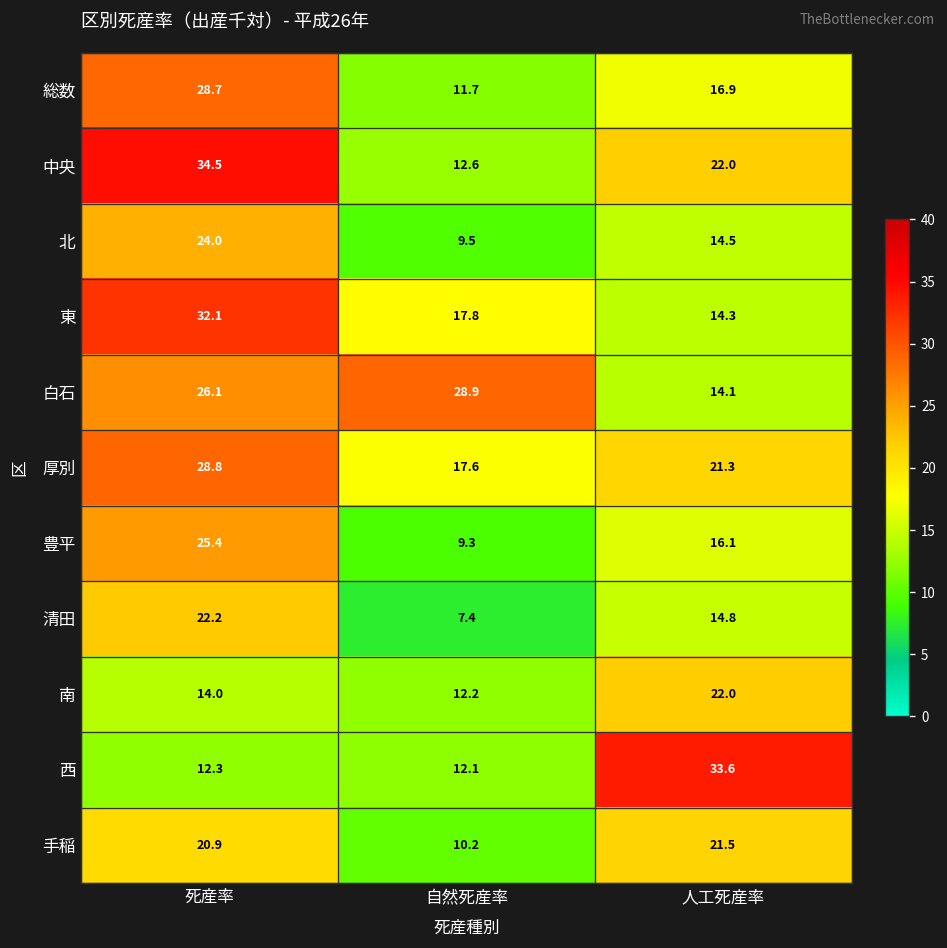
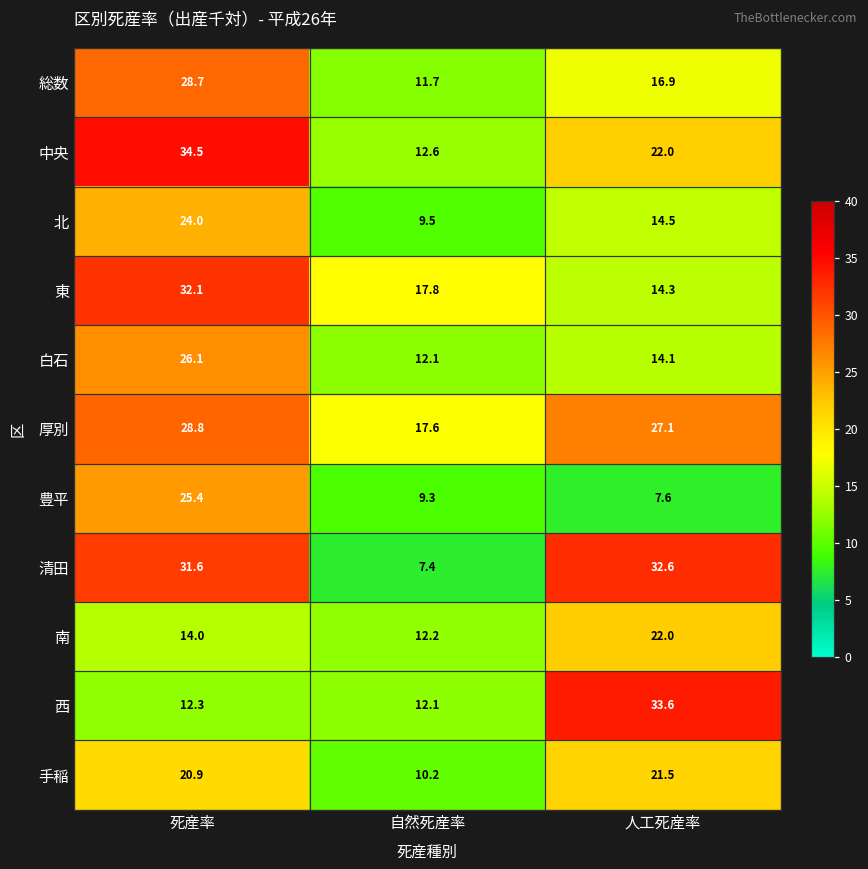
  {
    "総数": {
      "死産率": 28.7,
      "自然死産率": 11.7,
      "人工死産率": 16.9
    },
    "中央": {
      "死産率": 34.5,
      "自然死産率": 12.6,
      "人工死産率": 22.0
    },
    "北": {
      "死産率": 24.0,
      "自然死産率": 9.5,
      "人工死産率": 14.5
    },
    "東": {
      "死産率": 32.1,
      "自然死産率": 17.8,
      "人工死産率": 14.3
    },
    "白石": {
      "死産率": 26.1,
-     "自然死産率": 28.9,
+     "自然死産率": 12.1,
      "人工死産率": 14.1
    },
    "厚別": {
      "死産率": 28.8,
      "自然死産率": 17.6,
-     "人工死産率": 21.3
+     "人工死産率": 27.1
    },
    "豊平": {
      "死産率": 25.4,
      "自然死産率": 9.3,
-     "人工死産率": 16.1
+     "人工死産率": 7.6
    },
    "清田": {
-     "死産率": 22.2,
+     "死産率": 31.6,
      "自然死産率": 7.4,
-     "人工死産率": 14.8
+     "人工死産率": 32.6
    },
    "南": {
      "死産率": 14.0,
      "自然死産率": 12.2,
      "人工死産率": 22.0
    },
    "西": {
      "死産率": 12.3,
      "自然死産率": 12.1,
      "人工死産率": 33.6
    },
    "手稲": {
      "死産率": 20.9,
      "自然死産率": 10.2,
      "人工死産率": 21.5
    }
  }
